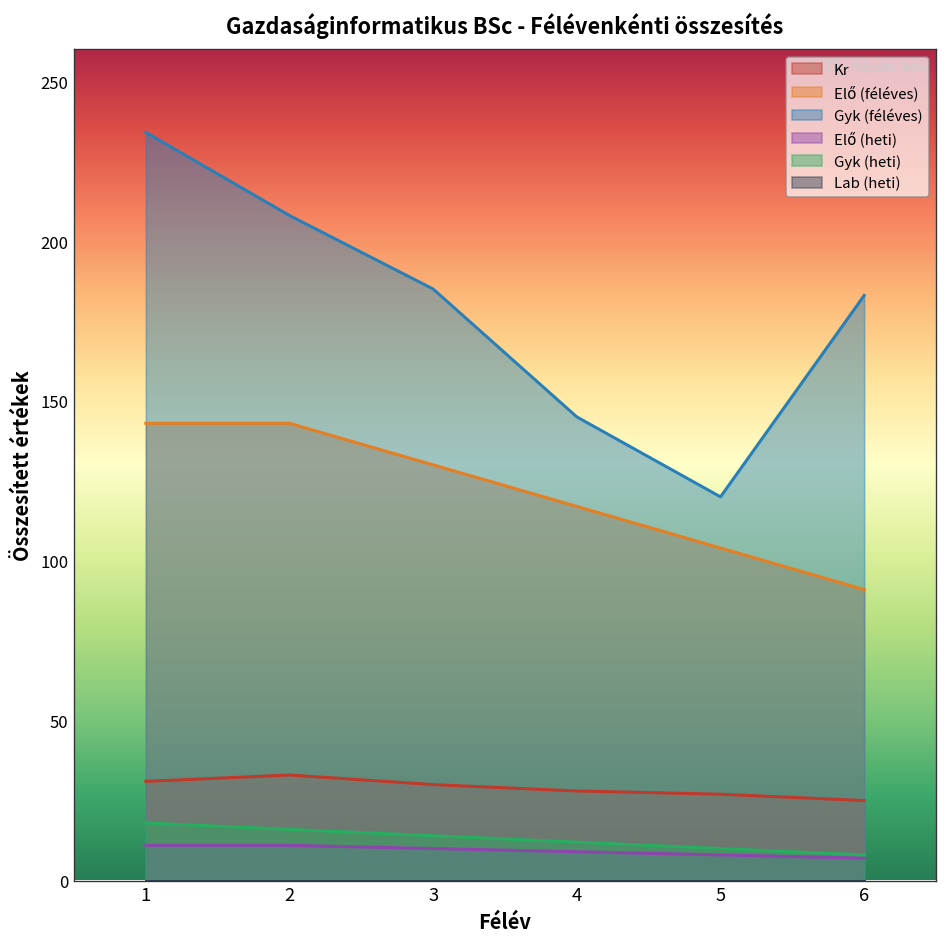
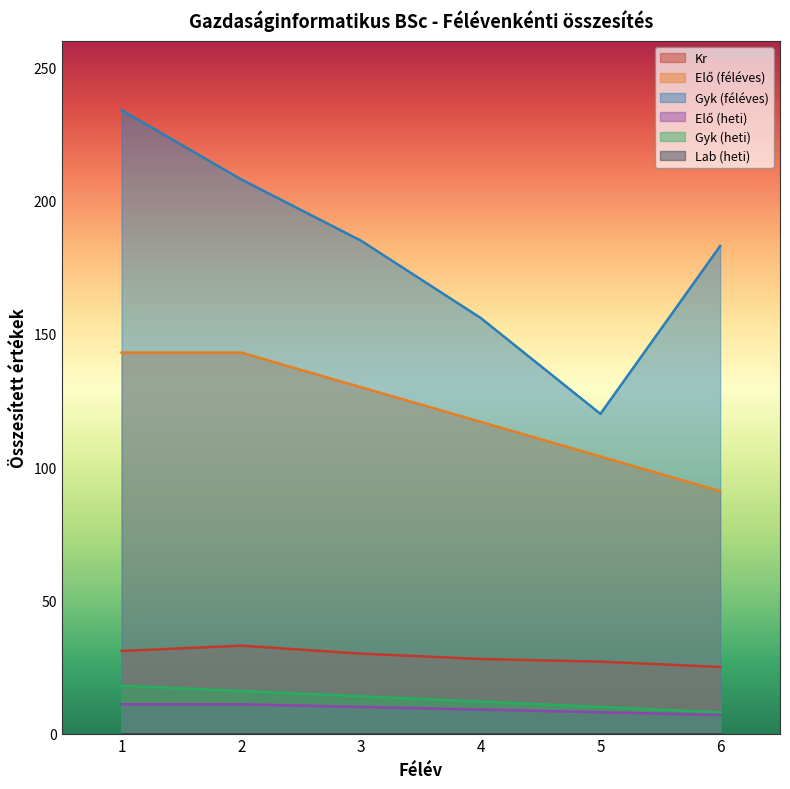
  {
    "Gyk (féléves)": {
      "1": 234,
      "2": 208,
      "3": 185,
-     "4": 145,
+     "4": 156,
      "5": 120,
      "6": 183
    },
    "Elő (heti)": {
      "1": 11,
      "2": 11,
      "3": 10,
      "4": 9,
      "5": 8,
      "6": 7
    },
    "Gyk (heti)": {
      "1": 18,
      "2": 16,
      "3": 14,
      "4": 12,
      "5": 10,
      "6": 8
    },
    "Lab (heti)": {
      "1": 0,
      "2": 0,
      "3": 0,
      "4": 0,
      "5": 0,
      "6": 0
    }
  }
